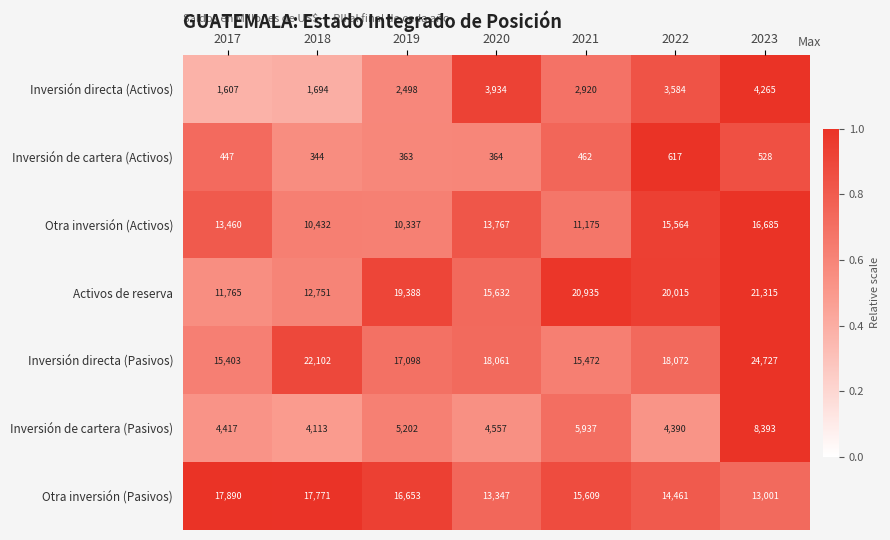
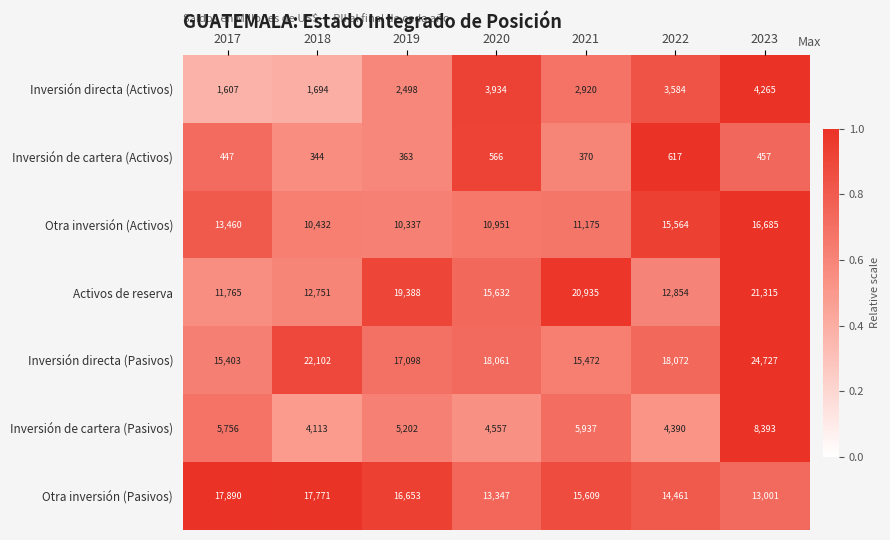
  {
    "Inversión directa (Activos)": {
      "2017": "1,607",
      "2018": "1,694",
      "2019": "2,498",
      "2020": "3,934",
      "2021": "2,920",
      "2022": "3,584",
      "2023": "4,265"
    },
    "Inversión de cartera (Activos)": {
      "2017": "447",
      "2018": "344",
      "2019": "363",
-     "2020": "364",
-     "2021": "462",
+     "2020": "566",
+     "2021": "370",
      "2022": "617",
-     "2023": "528"
+     "2023": "457"
    },
    "Otra inversión (Activos)": {
      "2017": "13,460",
      "2018": "10,432",
      "2019": "10,337",
-     "2020": "13,767",
+     "2020": "10,951",
      "2021": "11,175",
      "2022": "15,564",
      "2023": "16,685"
    },
    "Activos de reserva": {
      "2017": "11,765",
      "2018": "12,751",
      "2019": "19,388",
      "2020": "15,632",
      "2021": "20,935",
-     "2022": "20,015",
+     "2022": "12,854",
      "2023": "21,315"
    },
    "Inversión directa (Pasivos)": {
      "2017": "15,403",
      "2018": "22,102",
      "2019": "17,098",
      "2020": "18,061",
      "2021": "15,472",
      "2022": "18,072",
      "2023": "24,727"
    },
    "Inversión de cartera (Pasivos)": {
-     "2017": "4,417",
+     "2017": "5,756",
      "2018": "4,113",
      "2019": "5,202",
      "2020": "4,557",
      "2021": "5,937",
      "2022": "4,390",
      "2023": "8,393"
    },
    "Otra inversión (Pasivos)": {
      "2017": "17,890",
      "2018": "17,771",
      "2019": "16,653",
      "2020": "13,347",
      "2021": "15,609",
      "2022": "14,461",
      "2023": "13,001"
    }
  }
